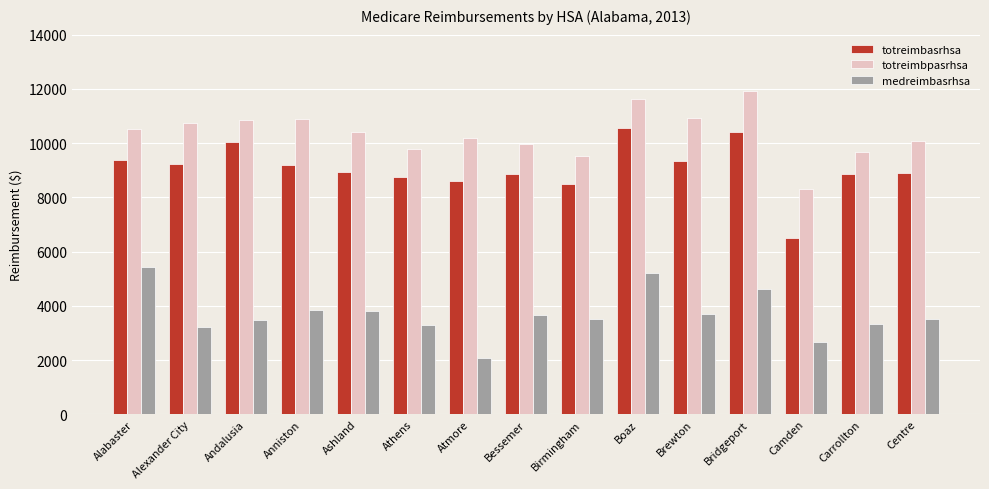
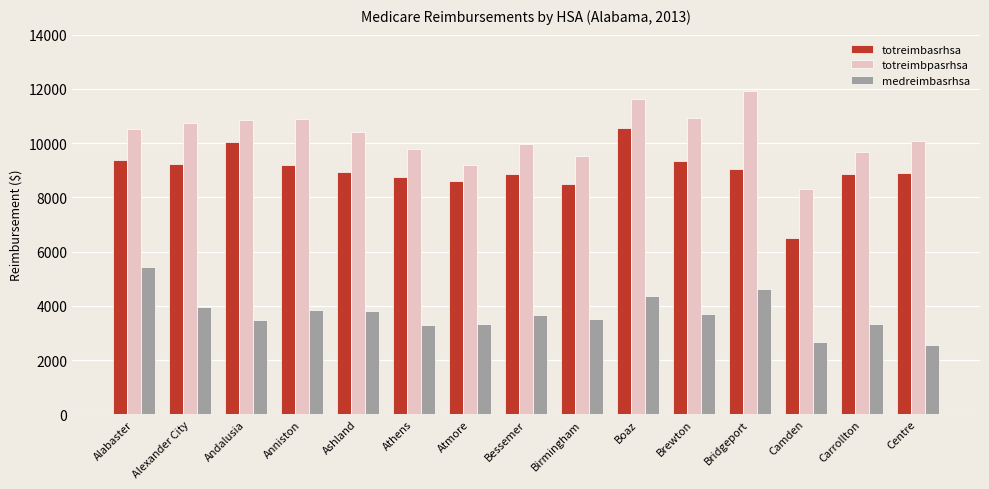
  {
    "totreimbasrhsa": {
      "Alabaster": 9400,
      "Alexander City": 9200,
      "Andalusia": 10100,
      "Anniston": 9200,
      "Ashland": 8900,
      "Athens": 8700,
      "Atmore": 8600,
      "Bessemer": 8900,
      "Birmingham": 8500,
      "Boaz": 10600,
      "Brewton": 9300,
-     "Bridgeport": 10400,
+     "Bridgeport": 9000,
      "Camden": 6500,
      "Carrollton": 8900,
      "Centre": 8900
    },
    "totreimbpasrhsa": {
      "Alabaster": 10500,
      "Alexander City": 10700,
      "Andalusia": 10900,
      "Anniston": 10900,
      "Ashland": 10400,
      "Athens": 9800,
-     "Atmore": 10200,
+     "Atmore": 9200,
      "Bessemer": 10000,
      "Birmingham": 9500,
      "Boaz": 11600,
      "Brewton": 10900,
      "Bridgeport": 11900,
      "Camden": 8300,
      "Carrollton": 9700,
      "Centre": 10100
    },
    "medreimbasrhsa": {
      "Alabaster": 5400,
-     "Alexander City": 3200,
+     "Alexander City": 4000,
      "Andalusia": 3500,
      "Anniston": 3800,
      "Ashland": 3800,
      "Athens": 3300,
-     "Atmore": 2100,
+     "Atmore": 3300,
      "Bessemer": 3700,
      "Birmingham": 3500,
-     "Boaz": 5200,
+     "Boaz": 4300,
      "Brewton": 3700,
      "Bridgeport": 4600,
      "Camden": 2700,
      "Carrollton": 3300,
-     "Centre": 3500
+     "Centre": 2600
    }
  }
